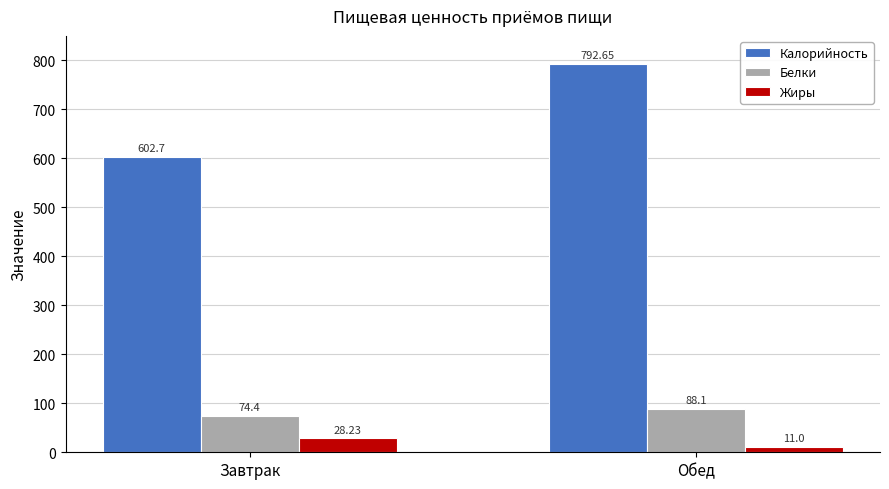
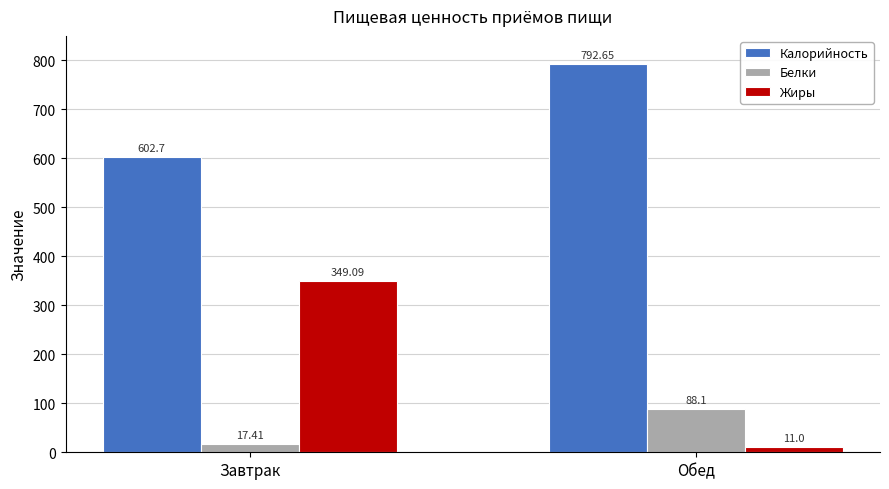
  {
    "Калорийность": {
      "Завтрак": 602.7,
      "Обед": 792.65
    },
    "Белки": {
-     "Завтрак": 74.4,
+     "Завтрак": 17.41,
      "Обед": 88.1
    },
    "Жиры": {
-     "Завтрак": 28.23,
+     "Завтрак": 349.09,
      "Обед": 11.0
    }
  }
